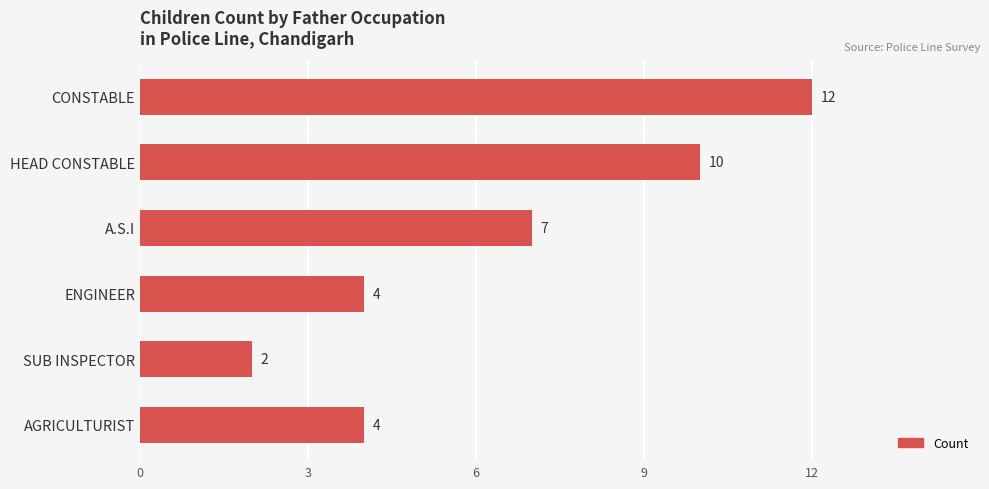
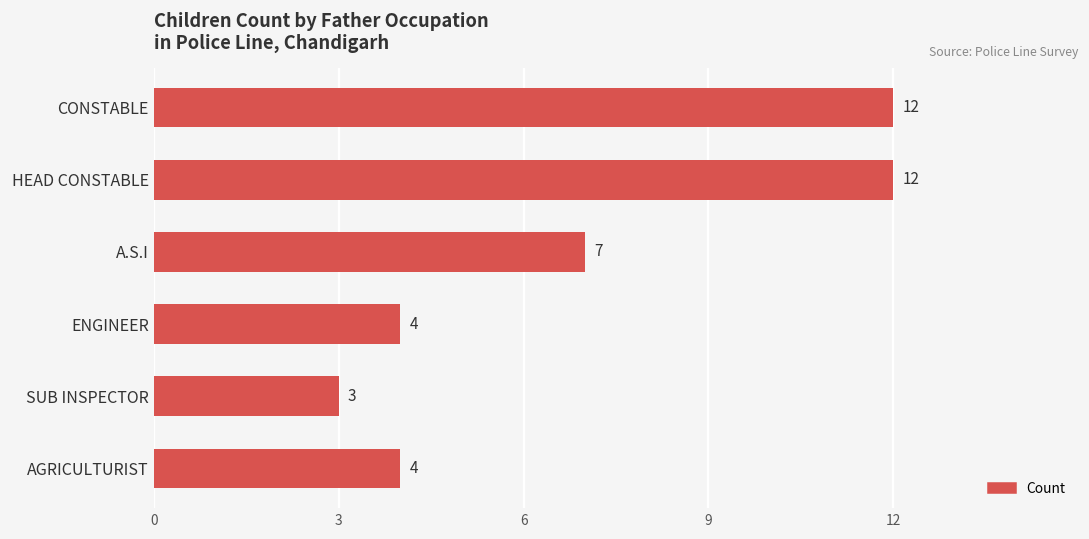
  {
    "CONSTABLE": 12,
-   "HEAD CONSTABLE": 10,
+   "HEAD CONSTABLE": 12,
    "A.S.I": 7,
    "ENGINEER": 4,
-   "SUB INSPECTOR": 2,
+   "SUB INSPECTOR": 3,
    "AGRICULTURIST": 4
  }
